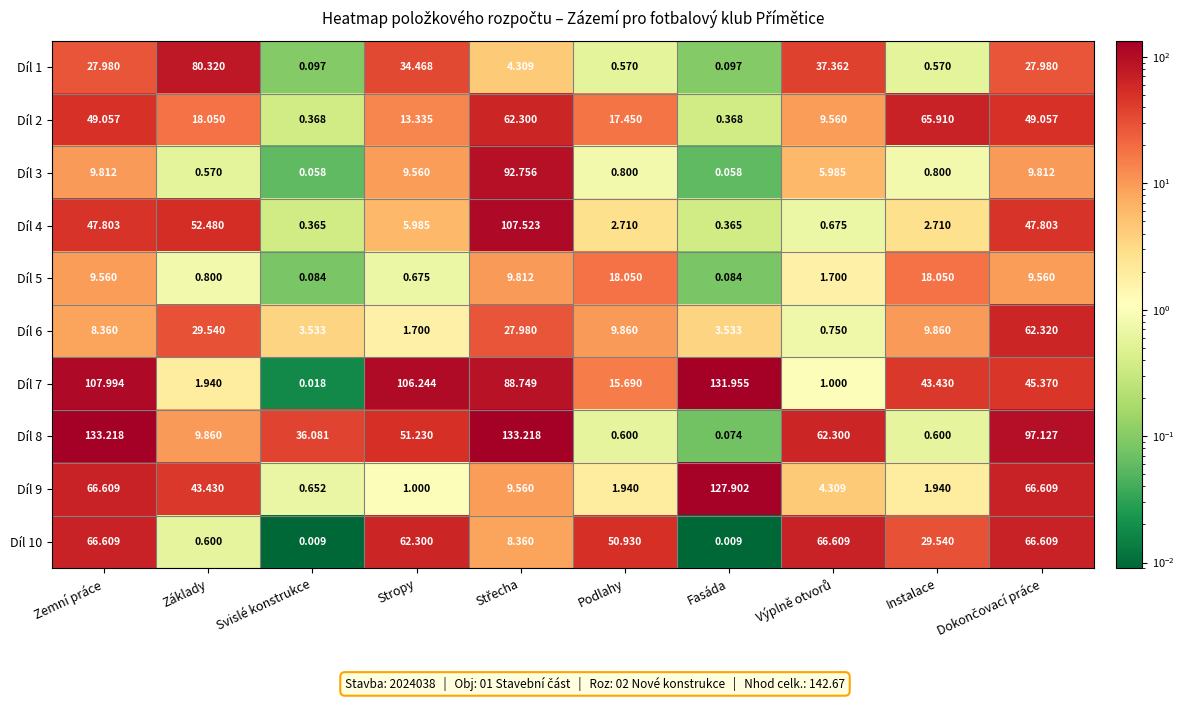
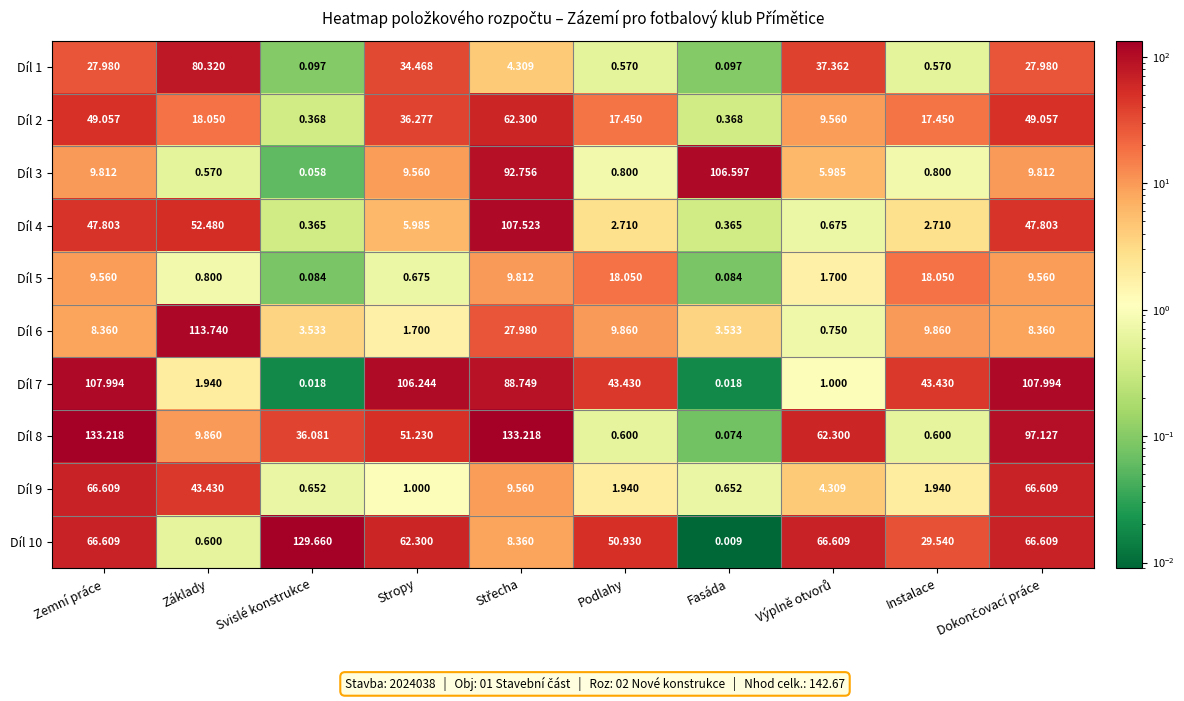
  {
    "Díl 1": {
      "Zemní práce": 27.980,
      "Základy": 80.320,
      "Svislé konstrukce": 0.097,
      "Stropy": 34.468,
      "Střecha": 4.309,
      "Podlahy": 0.570,
      "Fasáda": 0.097,
      "Výplně otvorů": 37.362,
      "Instalace": 0.570,
      "Dokončovací práce": 27.980
    },
    "Díl 2": {
      "Zemní práce": 49.057,
      "Základy": 18.050,
      "Svislé konstrukce": 0.368,
-     "Stropy": 13.335,
+     "Stropy": 36.277,
      "Střecha": 62.300,
      "Podlahy": 17.450,
      "Fasáda": 0.368,
      "Výplně otvorů": 9.560,
-     "Instalace": 65.910,
+     "Instalace": 17.450,
      "Dokončovací práce": 49.057
    },
    "Díl 3": {
      "Zemní práce": 9.812,
      "Základy": 0.570,
      "Svislé konstrukce": 0.058,
      "Stropy": 9.560,
      "Střecha": 92.756,
      "Podlahy": 0.800,
-     "Fasáda": 0.058,
+     "Fasáda": 106.597,
      "Výplně otvorů": 5.985,
      "Instalace": 0.800,
      "Dokončovací práce": 9.812
    },
    "Díl 4": {
      "Zemní práce": 47.803,
      "Základy": 52.480,
      "Svislé konstrukce": 0.365,
      "Stropy": 5.985,
      "Střecha": 107.523,
      "Podlahy": 2.710,
      "Fasáda": 0.365,
      "Výplně otvorů": 0.675,
      "Instalace": 2.710,
      "Dokončovací práce": 47.803
    },
    "Díl 5": {
      "Zemní práce": 9.560,
      "Základy": 0.800,
      "Svislé konstrukce": 0.084,
      "Stropy": 0.675,
      "Střecha": 9.812,
      "Podlahy": 18.050,
      "Fasáda": 0.084,
      "Výplně otvorů": 1.700,
      "Instalace": 18.050,
      "Dokončovací práce": 9.560
    },
    "Díl 6": {
      "Zemní práce": 8.360,
-     "Základy": 29.540,
+     "Základy": 113.740,
      "Svislé konstrukce": 3.533,
      "Stropy": 1.700,
      "Střecha": 27.980,
      "Podlahy": 9.860,
      "Fasáda": 3.533,
      "Výplně otvorů": 0.750,
      "Instalace": 9.860,
-     "Dokončovací práce": 62.320
+     "Dokončovací práce": 8.360
    },
    "Díl 7": {
      "Zemní práce": 107.994,
      "Základy": 1.940,
      "Svislé konstrukce": 0.018,
      "Stropy": 106.244,
      "Střecha": 88.749,
-     "Podlahy": 15.690,
-     "Fasáda": 131.955,
+     "Podlahy": 43.430,
+     "Fasáda": 0.018,
      "Výplně otvorů": 1.000,
      "Instalace": 43.430,
-     "Dokončovací práce": 45.370
+     "Dokončovací práce": 107.994
    },
    "Díl 8": {
      "Zemní práce": 133.218,
      "Základy": 9.860,
      "Svislé konstrukce": 36.081,
      "Stropy": 51.230,
      "Střecha": 133.218,
      "Podlahy": 0.600,
      "Fasáda": 0.074,
      "Výplně otvorů": 62.300,
      "Instalace": 0.600,
      "Dokončovací práce": 97.127
    },
    "Díl 9": {
      "Zemní práce": 66.609,
      "Základy": 43.430,
      "Svislé konstrukce": 0.652,
      "Stropy": 1.000,
      "Střecha": 9.560,
      "Podlahy": 1.940,
-     "Fasáda": 127.902,
+     "Fasáda": 0.652,
      "Výplně otvorů": 4.309,
      "Instalace": 1.940,
      "Dokončovací práce": 66.609
    },
    "Díl 10": {
      "Zemní práce": 66.609,
      "Základy": 0.600,
-     "Svislé konstrukce": 0.009,
+     "Svislé konstrukce": 129.660,
      "Stropy": 62.300,
      "Střecha": 8.360,
      "Podlahy": 50.930,
      "Fasáda": 0.009,
      "Výplně otvorů": 66.609,
      "Instalace": 29.540,
      "Dokončovací práce": 66.609
    }
  }
